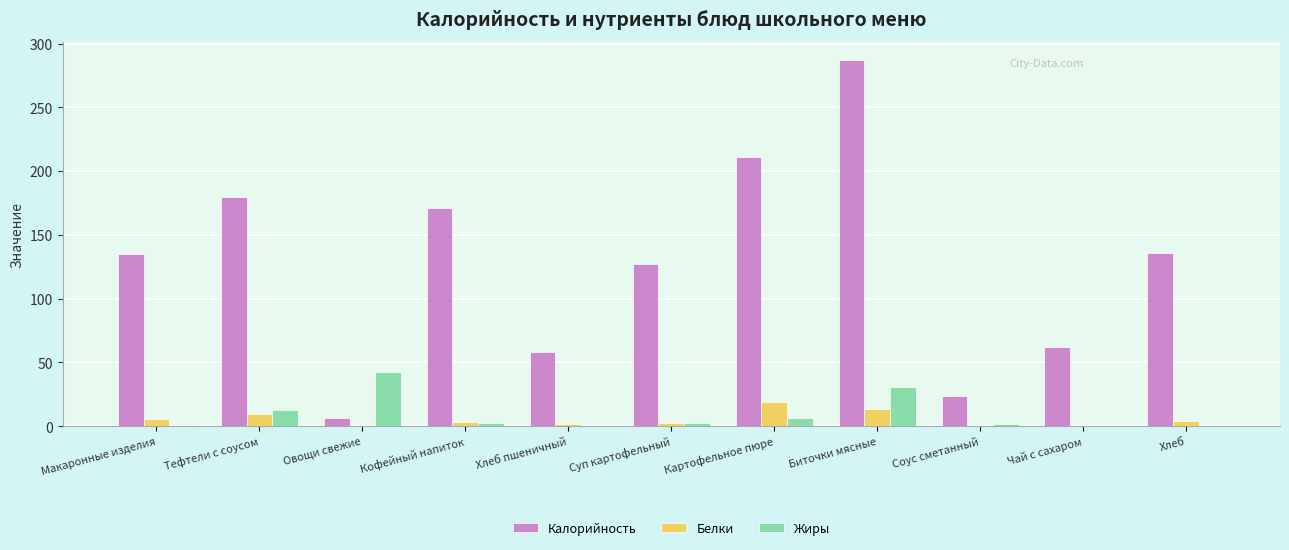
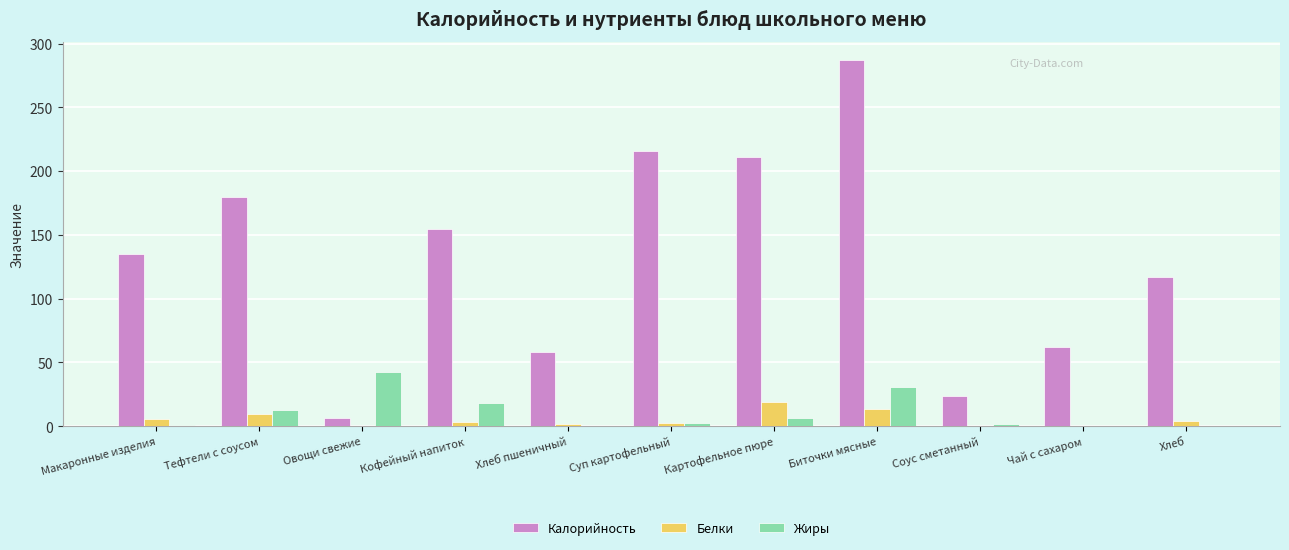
  {
    "Калорийность": {
      "Макаронные изделия": 135,
      "Тефтели с соусом": 180,
      "Овощи свежие": 7,
-     "Кофейный напиток": 171,
+     "Кофейный напиток": 155,
      "Хлеб пшеничный": 58,
-     "Суп картофельный": 127,
+     "Суп картофельный": 216,
      "Картофельное пюре": 211,
      "Биточки мясные": 287,
      "Соус сметанный": 24,
      "Чай с сахаром": 62,
-     "Хлеб": 136
+     "Хлеб": 117
    },
    "Белки": {
      "Макаронные изделия": 6,
      "Тефтели с соусом": 10,
      "Кофейный напиток": 4,
      "Хлеб пшеничный": 2,
      "Суп картофельный": 2,
      "Картофельное пюре": 19,
      "Биточки мясные": 14,
      "Хлеб": 4
    },
    "Жиры": {
      "Тефтели с соусом": 13,
      "Овощи свежие": 42,
-     "Кофейный напиток": 3,
+     "Кофейный напиток": 19,
      "Суп картофельный": 3,
      "Картофельное пюре": 6,
      "Биточки мясные": 31
    }
  }
